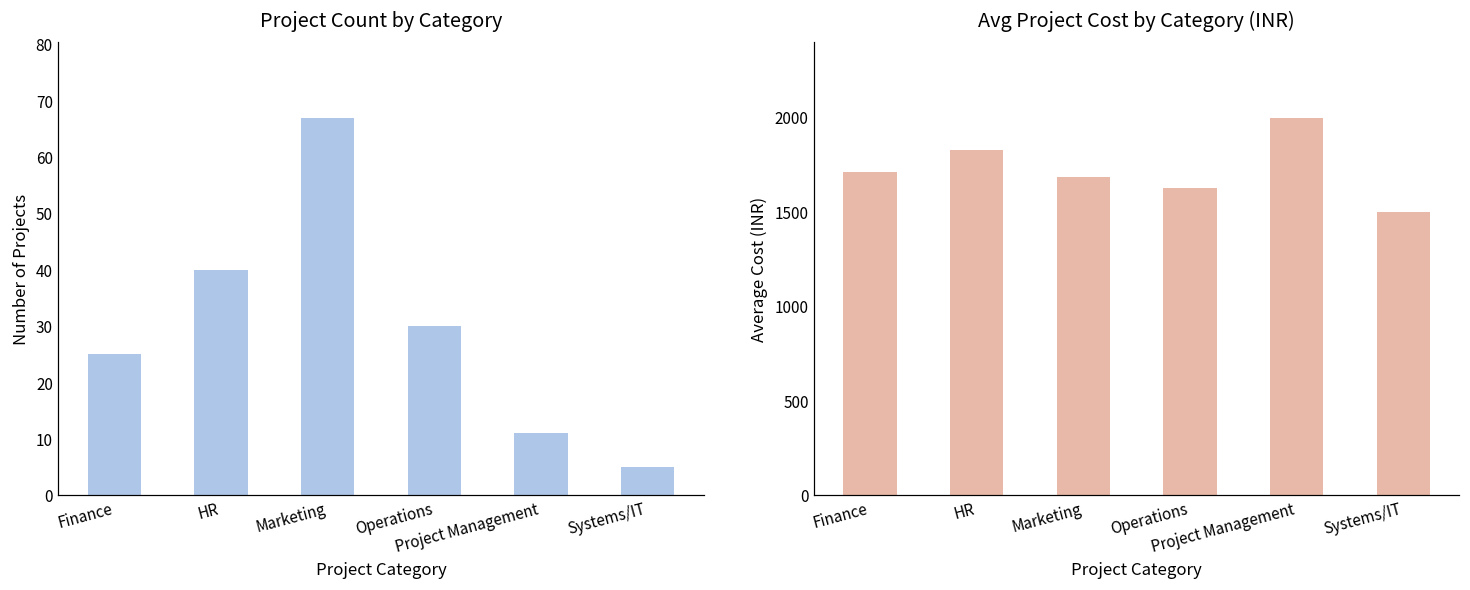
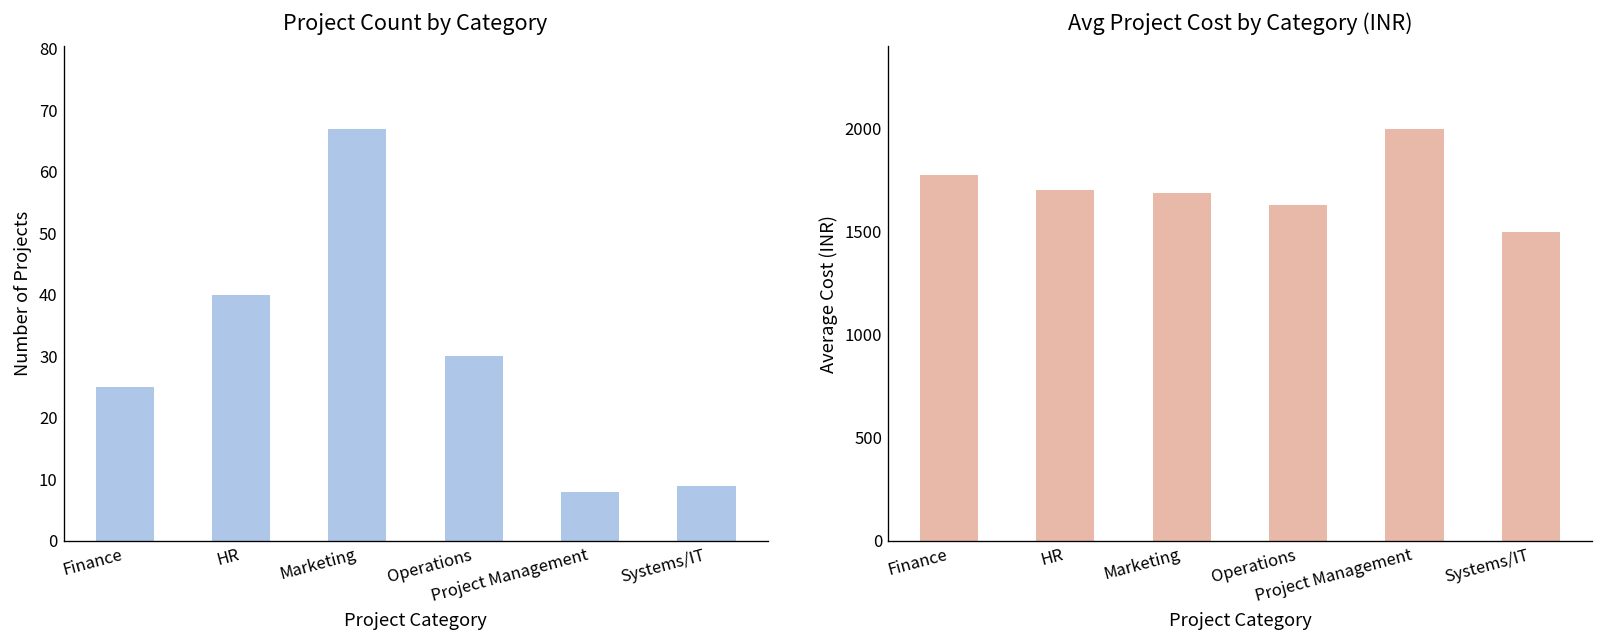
  {
    "Project Count by Category": {
      "Finance": 25,
      "HR": 40,
      "Marketing": 67,
      "Operations": 30,
-     "Project Management": 11,
-     "Systems/IT": 5
+     "Project Management": 8,
+     "Systems/IT": 9
    },
    "Avg Project Cost by Category (INR)": {
-     "Finance": 1710,
-     "HR": 1830,
+     "Finance": 1780,
+     "HR": 1700,
      "Marketing": 1690,
      "Operations": 1630,
      "Project Management": 2000,
      "Systems/IT": 1500
    }
  }
